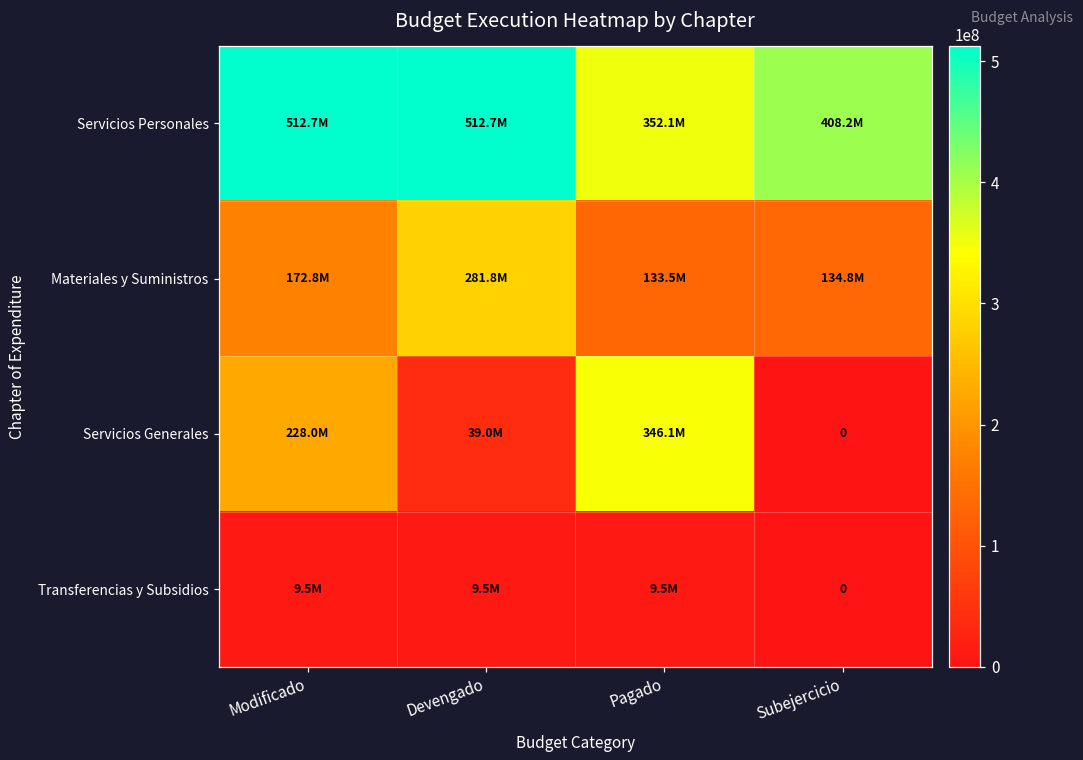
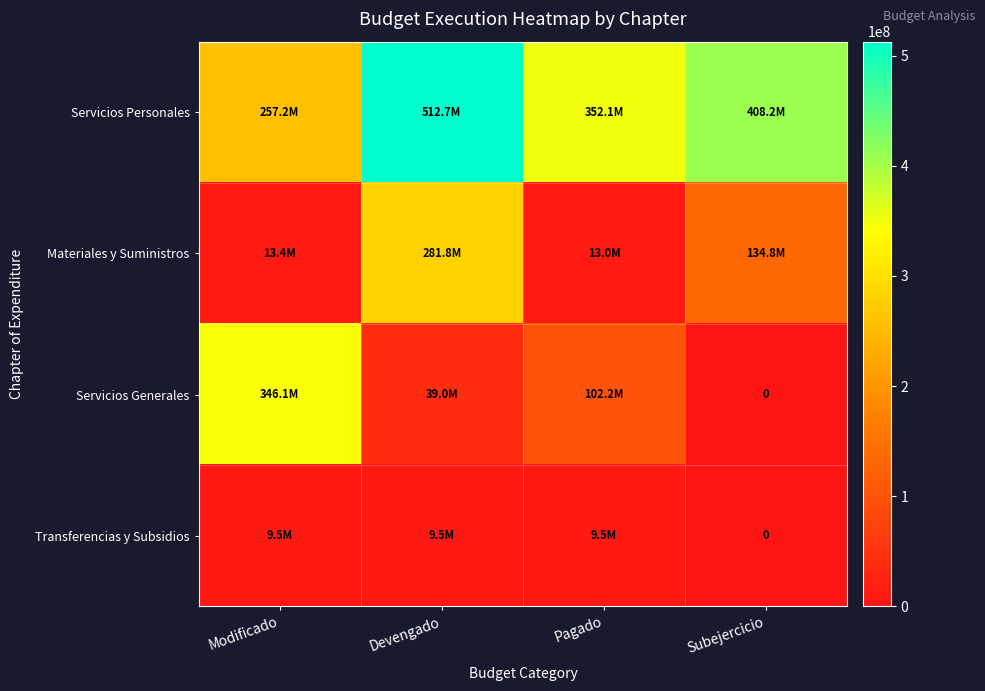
  {
    "Servicios Personales": {
-     "Modificado": "512.7M",
+     "Modificado": "257.2M",
      "Devengado": "512.7M",
      "Pagado": "352.1M",
      "Subejercicio": "408.2M"
    },
    "Materiales y Suministros": {
-     "Modificado": "172.8M",
+     "Modificado": "13.4M",
      "Devengado": "281.8M",
-     "Pagado": "133.5M",
+     "Pagado": "13.0M",
      "Subejercicio": "134.8M"
    },
    "Servicios Generales": {
-     "Modificado": "228.0M",
+     "Modificado": "346.1M",
      "Devengado": "39.0M",
-     "Pagado": "346.1M",
+     "Pagado": "102.2M",
      "Subejercicio": "0"
    },
    "Transferencias y Subsidios": {
      "Modificado": "9.5M",
      "Devengado": "9.5M",
      "Pagado": "9.5M",
      "Subejercicio": "0"
    }
  }
